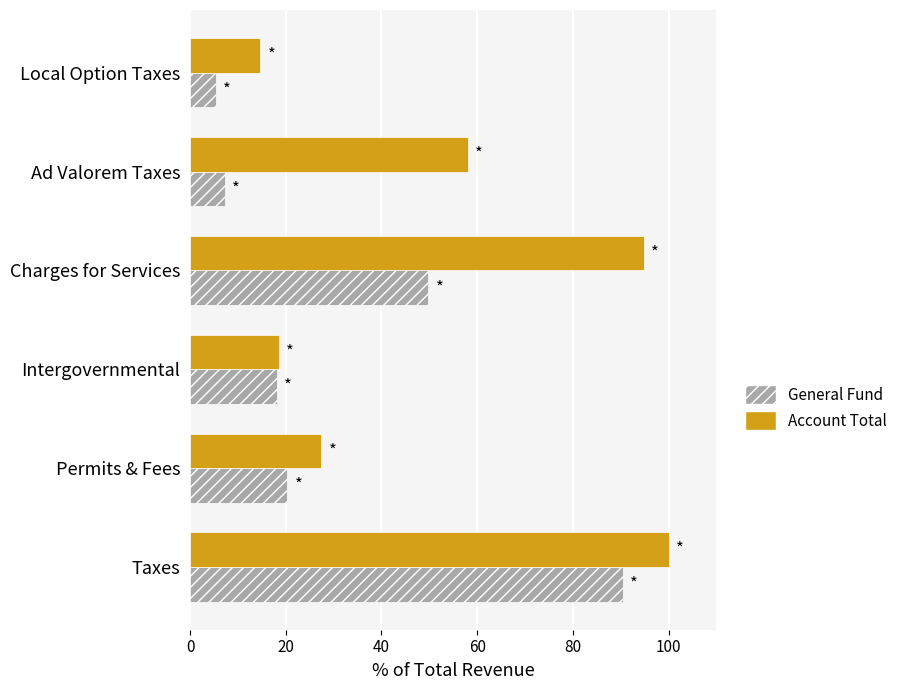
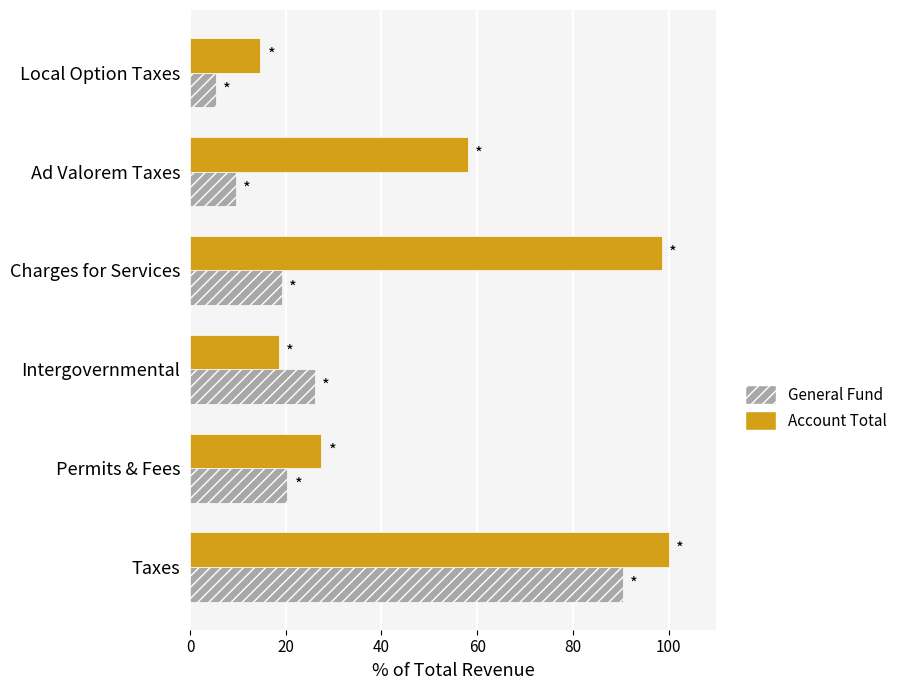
  {
    "General Fund": {
      "Local Option Taxes": 5,
-     "Ad Valorem Taxes": 7,
-     "Charges for Services": 50,
-     "Intergovernmental": 18,
+     "Ad Valorem Taxes": 10,
+     "Charges for Services": 19,
+     "Intergovernmental": 26,
      "Permits & Fees": 20,
      "Taxes": 90
    },
    "Account Total": {
      "Local Option Taxes": 15,
      "Ad Valorem Taxes": 58,
-     "Charges for Services": 95,
+     "Charges for Services": 99,
      "Intergovernmental": 19,
      "Permits & Fees": 27,
      "Taxes": 100
    }
  }
